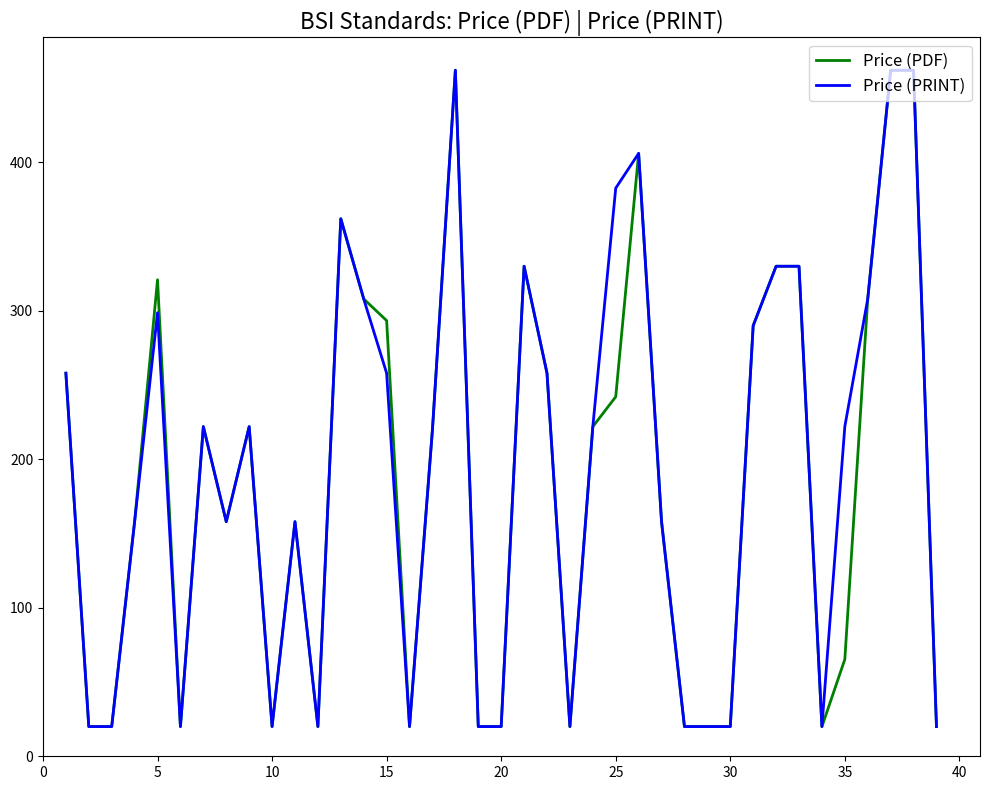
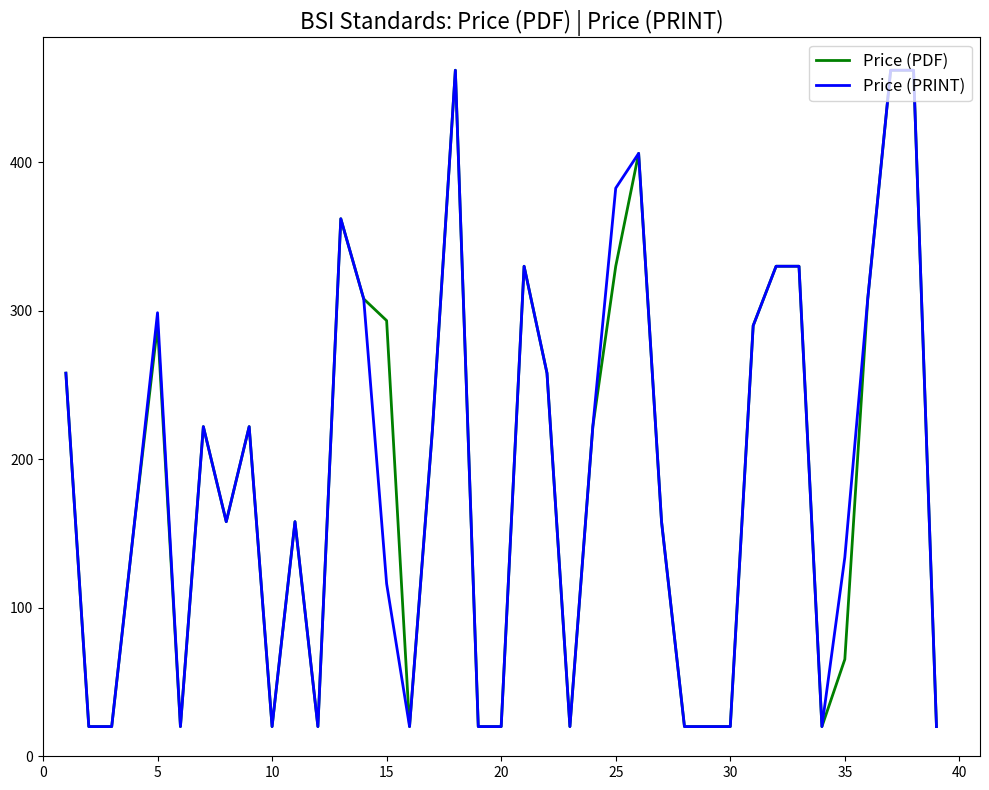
  {
    "Price (PDF)": {
-     "5": 321,
+     "5": 290,
      "15": 293,
-     "25": 242,
+     "25": 330,
      "35": 65
    },
    "Price (PRINT)": {
      "5": 299,
-     "15": 258,
+     "15": 116,
      "25": 383,
-     "35": 222
+     "35": 134
    }
  }
